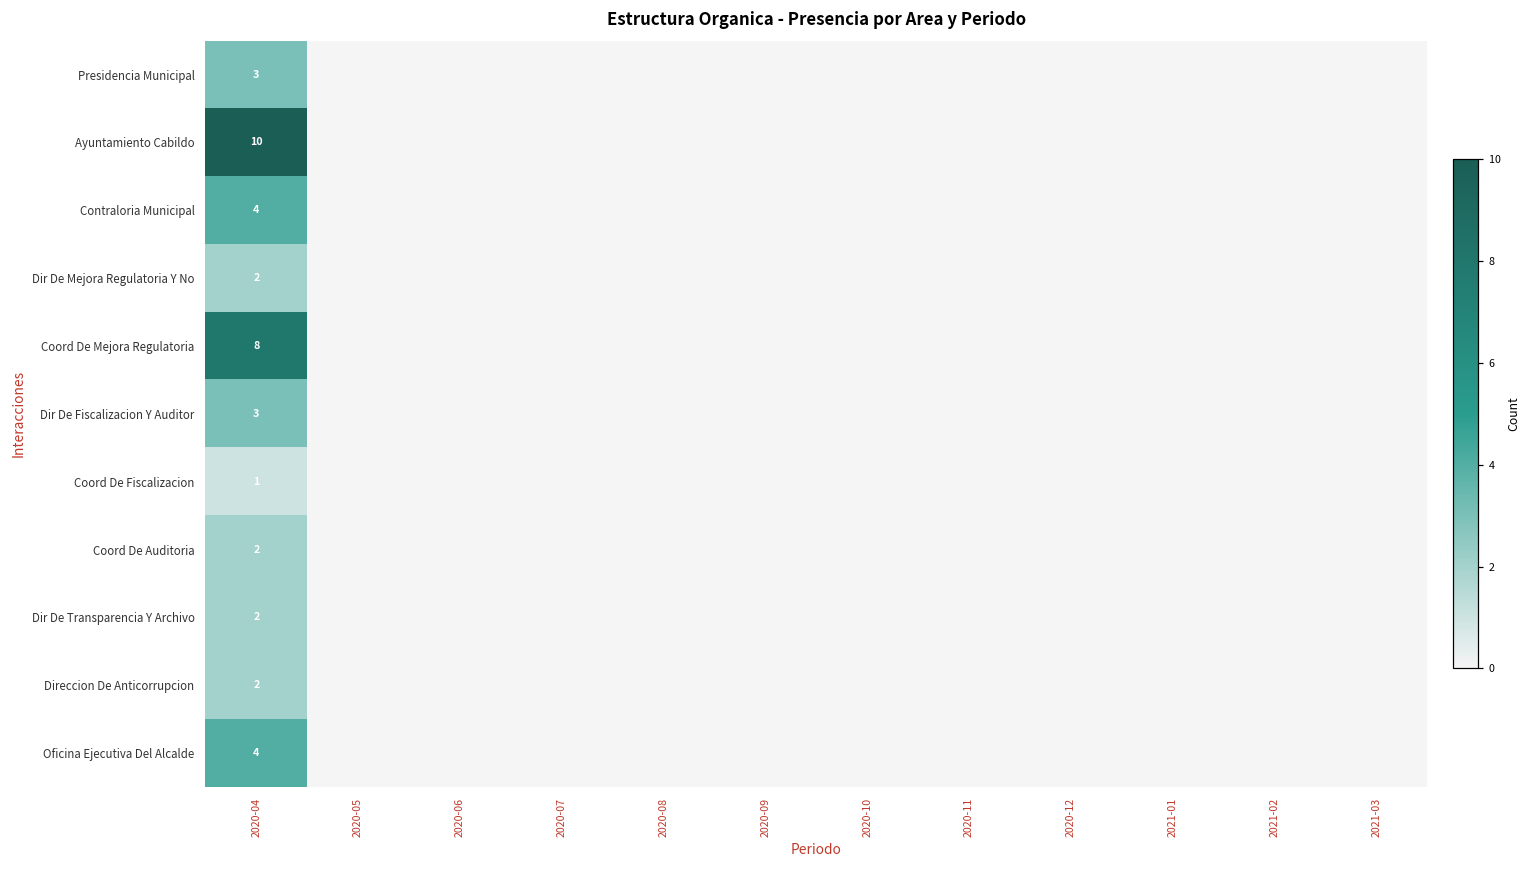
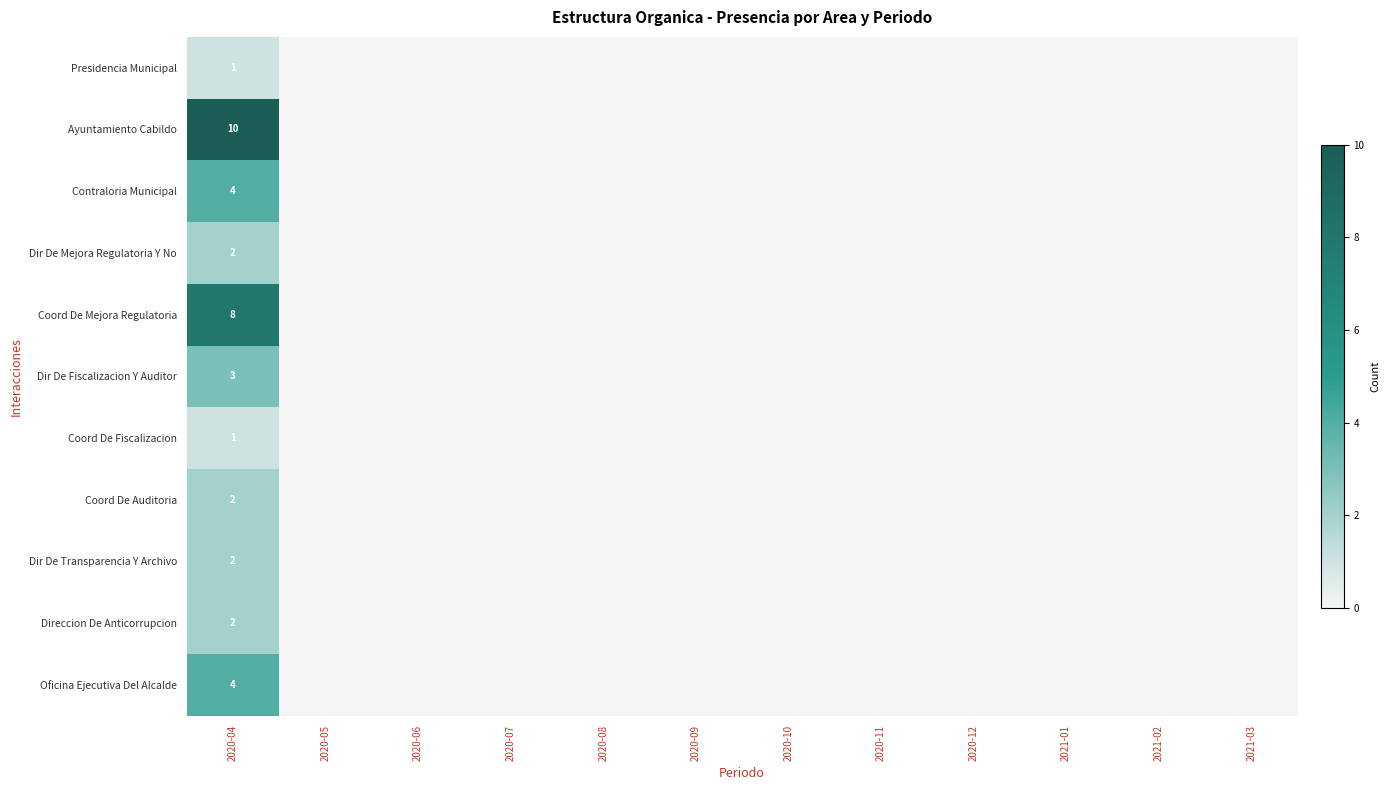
  {
    "Presidencia Municipal": {
-     "2020-04": 3
+     "2020-04": 1
    },
    "Ayuntamiento Cabildo": {
      "2020-04": 10
    },
    "Contraloria Municipal": {
      "2020-04": 4
    },
    "Dir De Mejora Regulatoria Y No": {
      "2020-04": 2
    },
    "Coord De Mejora Regulatoria": {
      "2020-04": 8
    },
    "Dir De Fiscalizacion Y Auditor": {
      "2020-04": 3
    },
    "Coord De Fiscalizacion": {
      "2020-04": 1
    },
    "Coord De Auditoria": {
      "2020-04": 2
    },
    "Dir De Transparencia Y Archivo": {
      "2020-04": 2
    },
    "Direccion De Anticorrupcion": {
      "2020-04": 2
    },
    "Oficina Ejecutiva Del Alcalde": {
      "2020-04": 4
    }
  }
